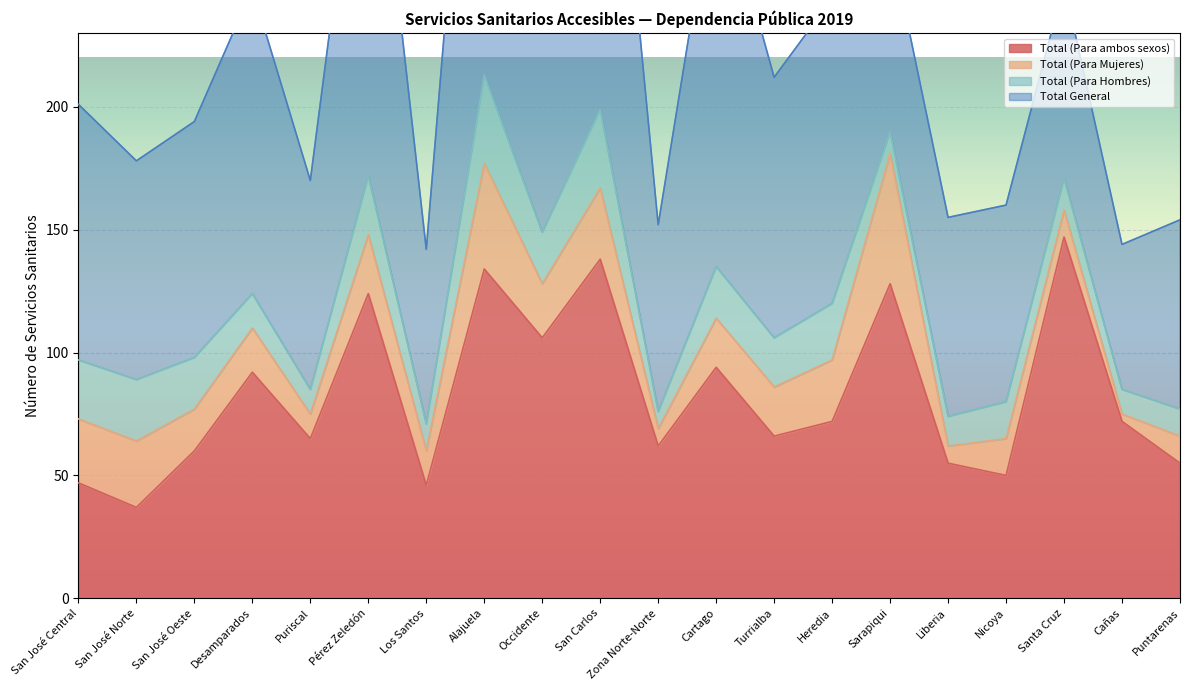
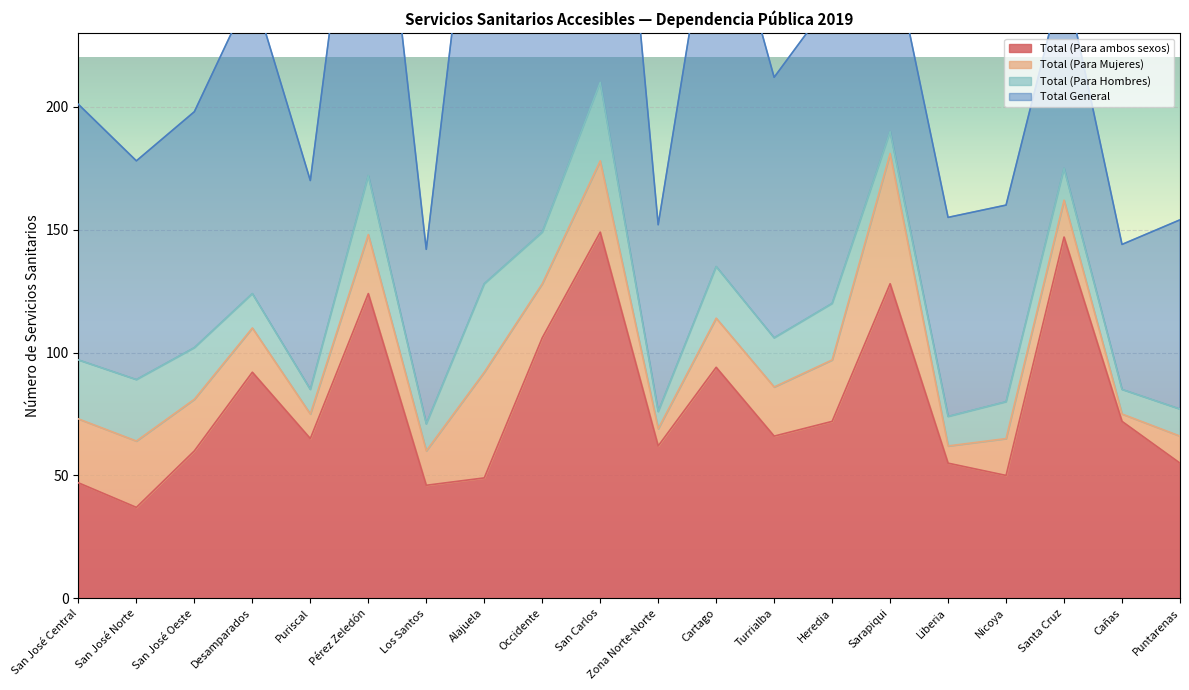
  {
    "Total (Para ambos sexos)": {
      "San José Central": 47,
      "San José Norte": 37,
      "San José Oeste": 60,
      "Desamparados": 92,
      "Puriscal": 65,
      "Pérez Zeledón": 124,
      "Los Santos": 46,
-     "Alajuela": 134,
+     "Alajuela": 49,
      "Occidente": 106,
-     "San Carlos": 138,
+     "San Carlos": 149,
      "Zona Norte-Norte": 62,
      "Cartago": 94,
      "Turrialba": 66,
      "Heredia": 72,
      "Sarapiqui": 128,
      "Liberia": 55,
      "Nicoya": 50,
      "Santa Cruz": 147,
      "Cañas": 72,
      "Puntarenas": 55
    },
    "Total (Para Mujeres)": {
      "San José Central": 26,
      "San José Norte": 27,
-     "San José Oeste": 17,
+     "San José Oeste": 21,
      "Desamparados": 18,
      "Puriscal": 10,
      "Pérez Zeledón": 24,
      "Los Santos": 14,
      "Alajuela": 43,
      "Occidente": 22,
      "San Carlos": 29,
      "Zona Norte-Norte": 7,
      "Cartago": 20,
      "Turrialba": 20,
      "Heredia": 25,
      "Sarapiqui": 53,
      "Liberia": 7,
      "Nicoya": 15,
-     "Santa Cruz": 11,
+     "Santa Cruz": 15,
      "Cañas": 3,
      "Puntarenas": 11
    }
  }
